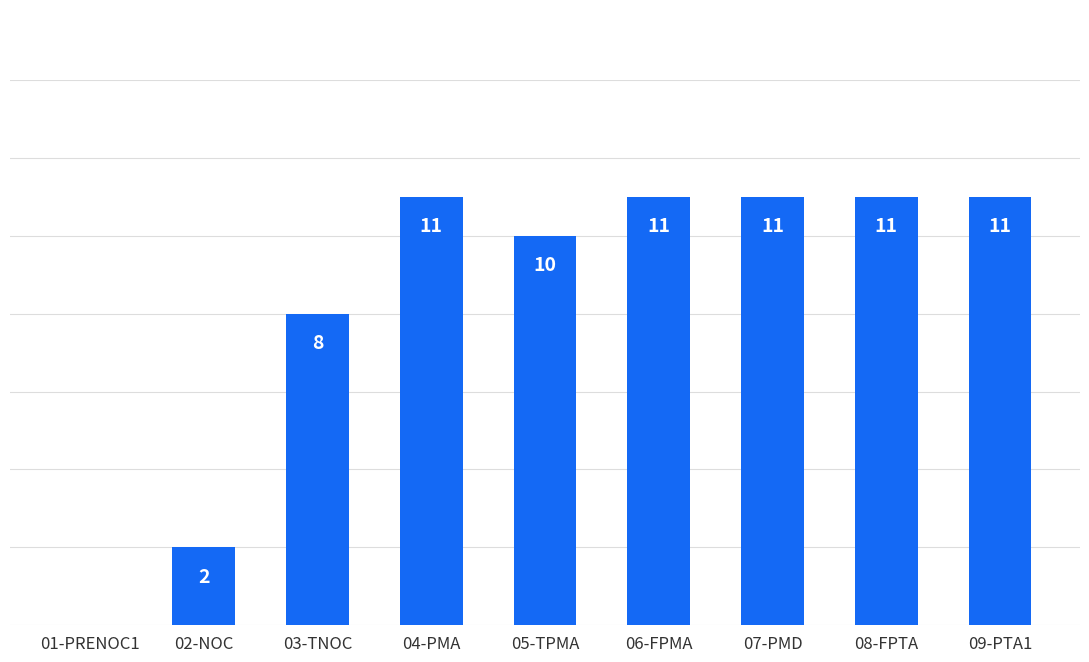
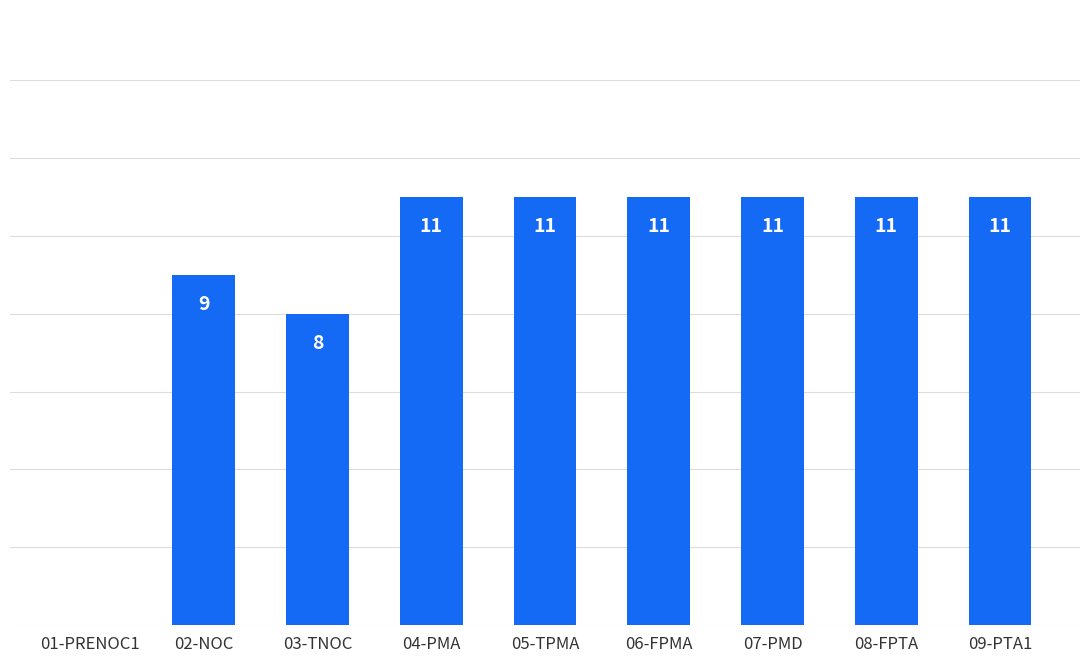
  {
-   "02-NOC": 2,
+   "02-NOC": 9,
    "03-TNOC": 8,
    "04-PMA": 11,
-   "05-TPMA": 10,
+   "05-TPMA": 11,
    "06-FPMA": 11,
    "07-PMD": 11,
    "08-FPTA": 11,
    "09-PTA1": 11
  }
